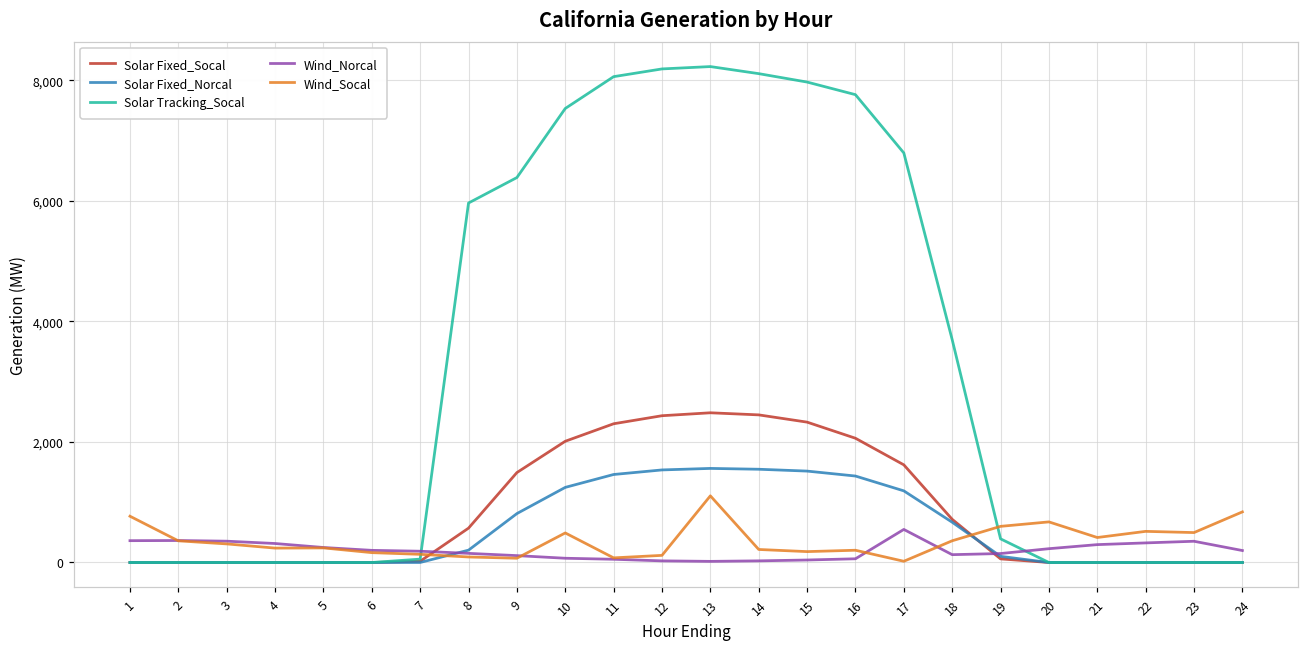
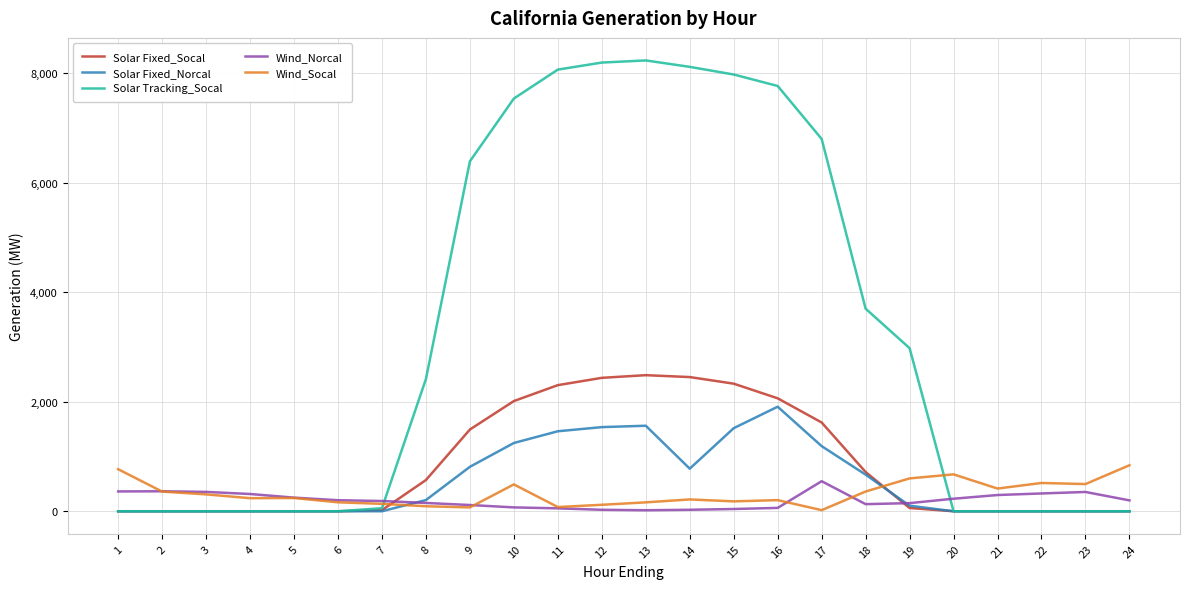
  {
    "Solar Fixed_Socal": {
      "8": "600",
      "9": "1,500",
      "10": "2,000",
      "11": "2,300",
      "12": "2,400",
      "13": "2,500",
      "14": "2,400",
      "15": "2,300",
      "16": "2,100",
      "17": "1,600",
      "18": "700"
    },
    "Solar Fixed_Norcal": {
      "8": "200",
      "9": "800",
      "10": "1,200",
      "11": "1,500",
      "12": "1,500",
      "13": "1,600",
-     "14": "1,500",
+     "14": "800",
      "15": "1,500",
-     "16": "1,400",
+     "16": "1,900",
      "17": "1,200",
      "18": "700"
    },
    "Solar Tracking_Socal": {
-     "8": "6,000",
+     "8": "2,400",
      "9": "6,400",
      "10": "7,500",
      "11": "8,100",
      "12": "8,200",
      "13": "8,200",
      "14": "8,100",
      "15": "8,000",
      "16": "7,800",
      "17": "6,800",
      "18": "3,700",
-     "19": "400"
+     "19": "3,000"
    },
    "Wind_Norcal": {
      "1": "400",
      "4": "300",
      "7": "200",
      "8": "200",
      "10": "100",
      "12": "0",
      "13": "0",
      "14": "0",
      "15": "0",
      "16": "100",
      "17": "500",
      "18": "100",
      "19": "100",
      "20": "200",
      "21": "300",
      "22": "300",
      "23": "400",
      "24": "200"
    },
    "Wind_Socal": {
      "1": "800",
      "4": "200",
      "7": "100",
      "8": "100",
      "10": "500",
      "12": "100",
-     "13": "1,100",
+     "13": "200",
      "14": "200",
      "15": "200",
      "16": "200",
      "17": "0",
      "18": "400",
      "19": "600",
      "20": "700",
      "21": "400",
      "22": "500",
      "23": "500",
      "24": "800"
    }
  }
